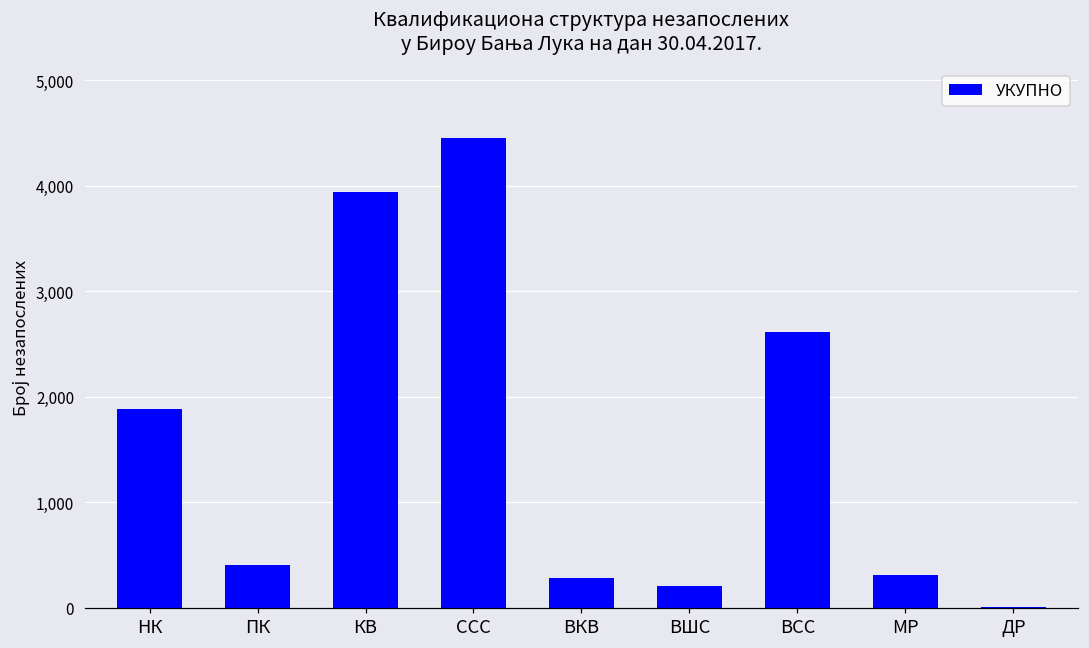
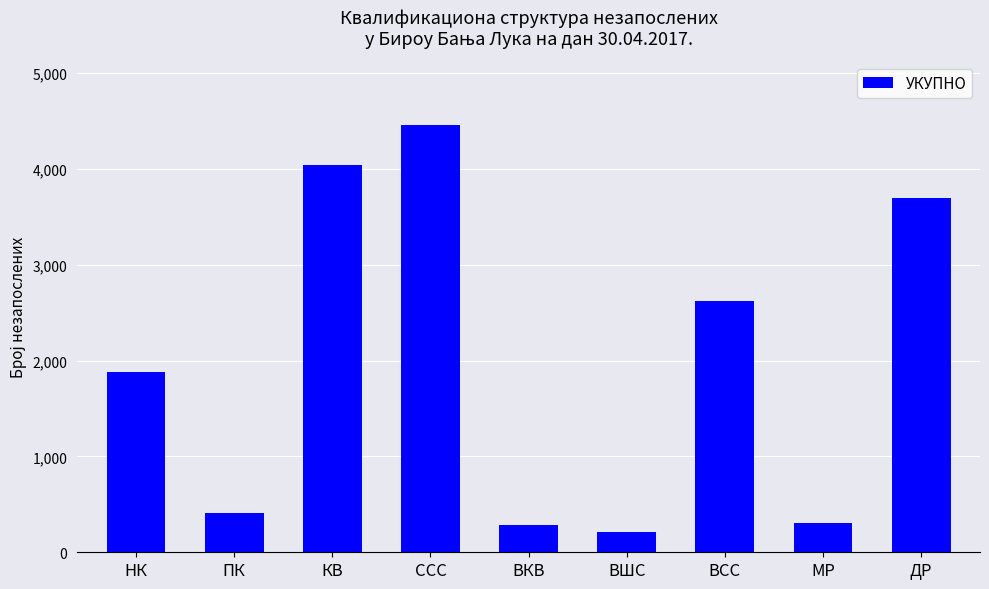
  {
    "НК": "1,900",
    "ПК": "400",
-   "КВ": "3,900",
+   "КВ": "4,000",
    "ССС": "4,500",
    "ВКВ": "300",
    "ВШС": "200",
    "ВСС": "2,600",
    "МР": "300",
-   "ДР": "0"
+   "ДР": "3,700"
  }
